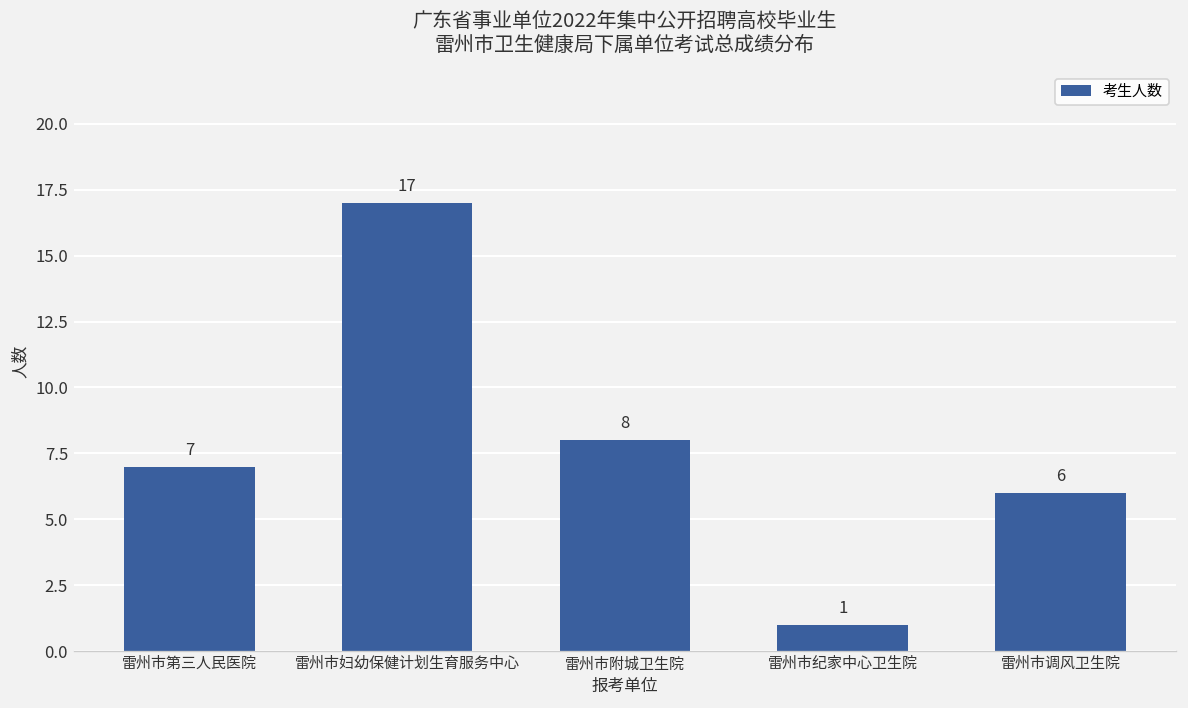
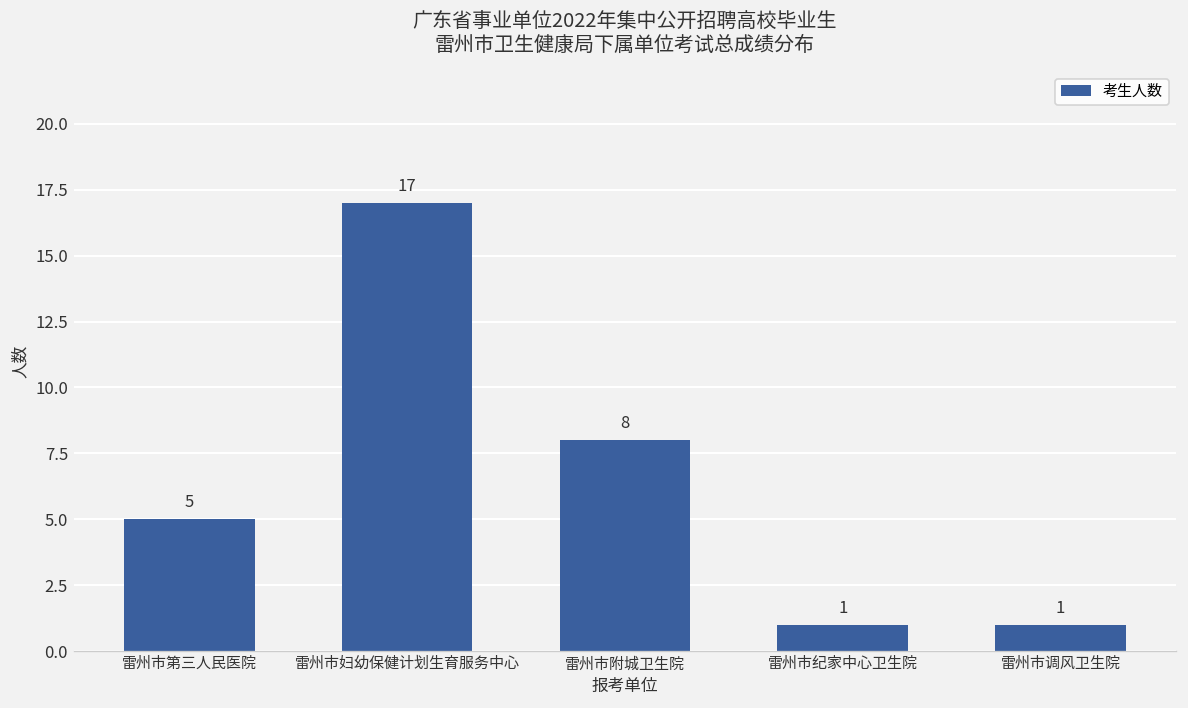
  {
-   "雷州市第三人民医院": 7,
+   "雷州市第三人民医院": 5,
    "雷州市妇幼保健计划生育服务中心": 17,
    "雷州市附城卫生院": 8,
    "雷州市纪家中心卫生院": 1,
-   "雷州市调风卫生院": 6
+   "雷州市调风卫生院": 1
  }
